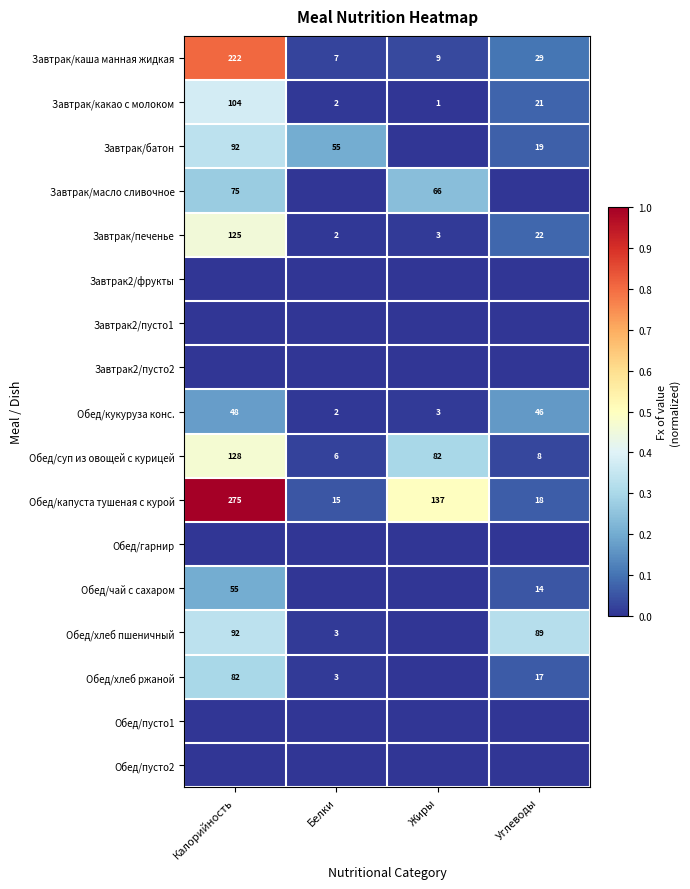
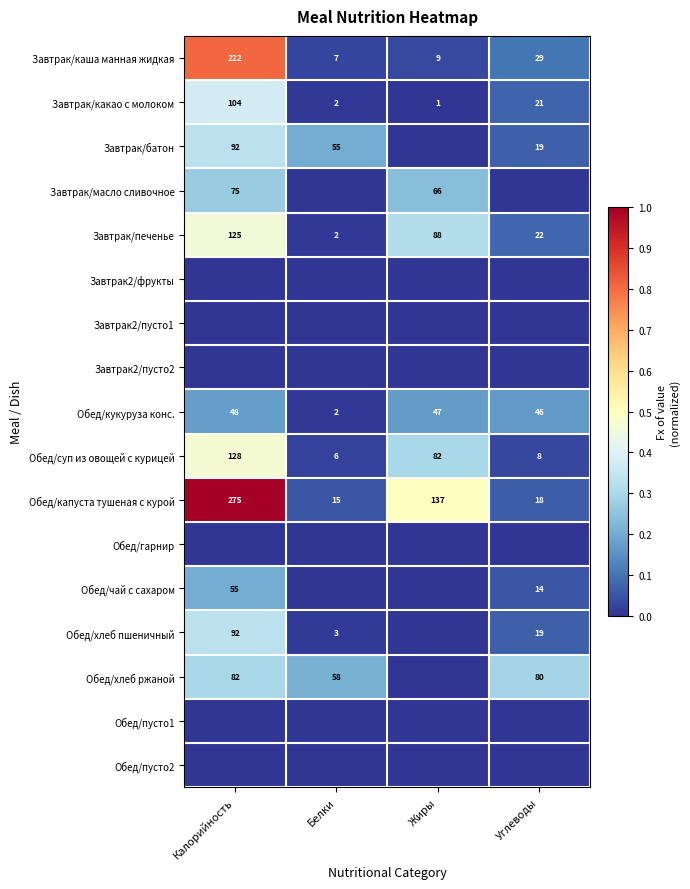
  {
    "Завтрак/каша манная жидкая": {
      "Калорийность": 222,
      "Белки": 7,
      "Жиры": 9,
      "Углеводы": 29
    },
    "Завтрак/какао с молоком": {
      "Калорийность": 104,
      "Белки": 2,
      "Жиры": 1,
      "Углеводы": 21
    },
    "Завтрак/батон": {
      "Калорийность": 92,
      "Белки": 55,
      "Углеводы": 19
    },
    "Завтрак/масло сливочное": {
      "Калорийность": 75,
      "Жиры": 66
    },
    "Завтрак/печенье": {
      "Калорийность": 125,
      "Белки": 2,
-     "Жиры": 3,
+     "Жиры": 88,
      "Углеводы": 22
    },
    "Обед/кукуруза конс.": {
      "Калорийность": 48,
      "Белки": 2,
-     "Жиры": 3,
+     "Жиры": 47,
      "Углеводы": 46
    },
    "Обед/суп из овощей с курицей": {
      "Калорийность": 128,
      "Белки": 6,
      "Жиры": 82,
      "Углеводы": 8
    },
    "Обед/капуста тушеная с курой": {
      "Калорийность": 275,
      "Белки": 15,
      "Жиры": 137,
      "Углеводы": 18
    },
    "Обед/чай с сахаром": {
      "Калорийность": 55,
      "Углеводы": 14
    },
    "Обед/хлеб пшеничный": {
      "Калорийность": 92,
      "Белки": 3,
-     "Углеводы": 89
+     "Углеводы": 19
    },
    "Обед/хлеб ржаной": {
      "Калорийность": 82,
-     "Белки": 3,
-     "Углеводы": 17
+     "Белки": 58,
+     "Углеводы": 80
    }
  }
